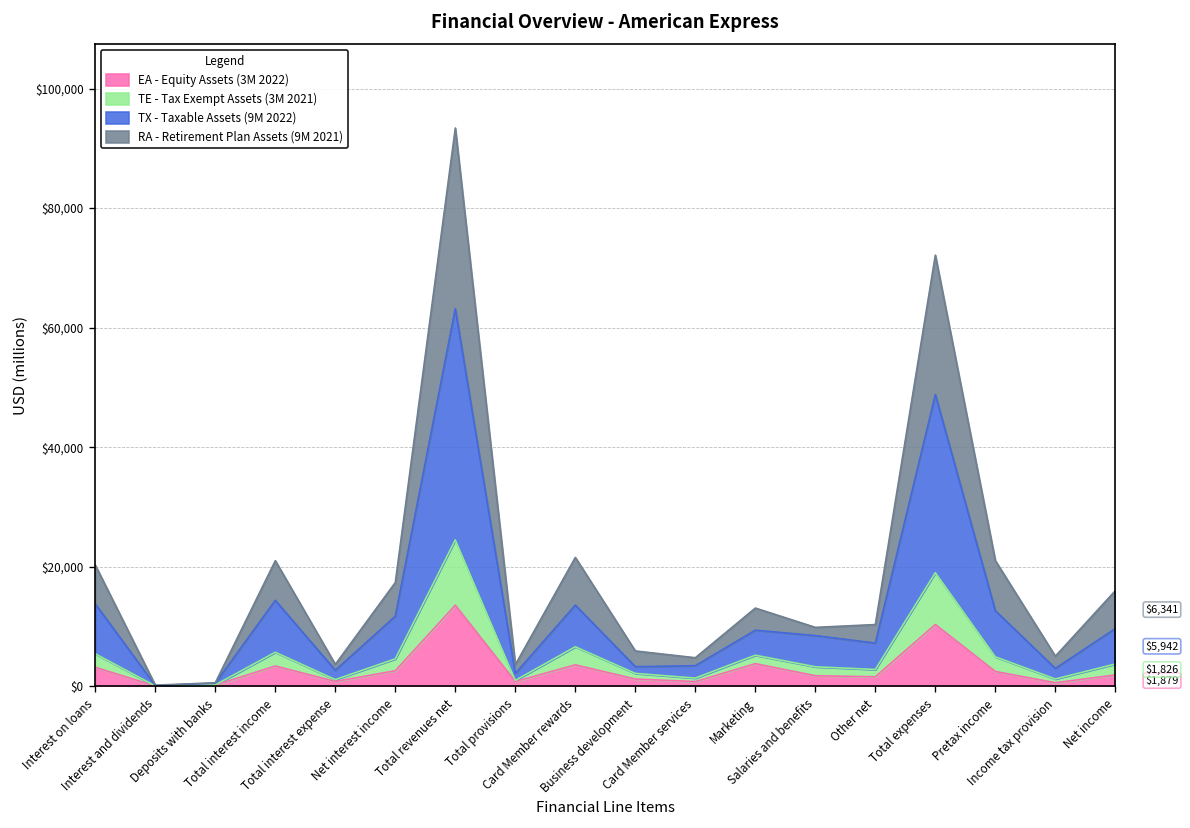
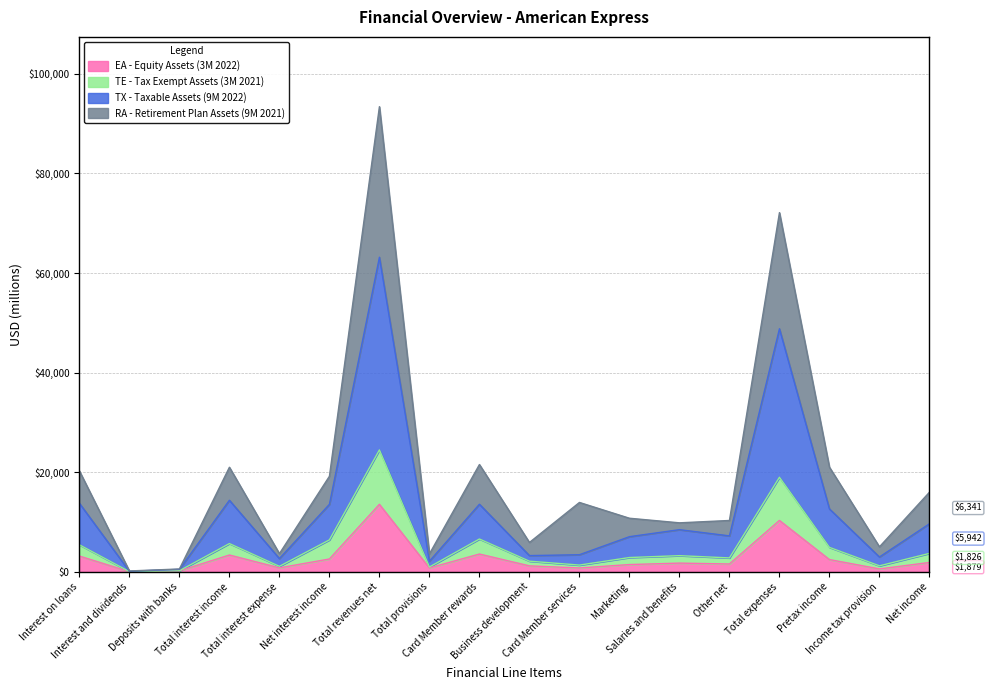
  {
    "EA - Equity Assets (3M 2022)": {
      "Interest on loans": "$3,000",
      "Total interest income": "$3,000",
      "Net interest income": "$3,000",
      "Total revenues net": "$14,000",
      "Card Member rewards": "$4,000",
      "Business development": "$1,000",
      "Card Member services": "$1,000",
-     "Marketing": "$4,000",
+     "Marketing": "$1,000",
      "Salaries and benefits": "$2,000",
      "Other net": "$2,000",
      "Total expenses": "$10,000",
      "Pretax income": "$2,000",
      "Income tax provision": "$1,000"
    },
    "TE - Tax Exempt Assets (3M 2021)": {
      "Interest on loans": "$2,000",
      "Total interest income": "$2,000",
-     "Net interest income": "$2,000",
+     "Net interest income": "$4,000",
      "Total revenues net": "$11,000",
      "Card Member rewards": "$3,000",
      "Business development": "$1,000",
      "Card Member services": "$1,000",
      "Marketing": "$1,000",
      "Salaries and benefits": "$1,000",
      "Other net": "$1,000",
      "Total expenses": "$9,000",
      "Pretax income": "$2,000",
      "Income tax provision": "$1,000"
    },
    "TX - Taxable Assets (9M 2022)": {
      "Interest on loans": "$8,000",
      "Total interest income": "$9,000",
      "Total interest expense": "$2,000",
      "Net interest income": "$7,000",
      "Total revenues net": "$39,000",
      "Total provisions": "$1,000",
      "Card Member rewards": "$7,000",
      "Business development": "$1,000",
      "Card Member services": "$2,000",
      "Marketing": "$4,000",
      "Salaries and benefits": "$5,000",
      "Other net": "$4,000",
      "Total expenses": "$30,000",
      "Pretax income": "$8,000",
      "Income tax provision": "$2,000",
      "Net income": "$6,000"
    },
    "RA - Retirement Plan Assets (9M 2021)": {
      "Interest on loans": "$6,000",
      "Total interest income": "$7,000",
      "Total interest expense": "$1,000",
      "Net interest income": "$6,000",
      "Total revenues net": "$30,000",
      "Total provisions": "$1,000",
      "Card Member rewards": "$8,000",
      "Business development": "$3,000",
-     "Card Member services": "$1,000",
+     "Card Member services": "$10,000",
      "Marketing": "$4,000",
      "Salaries and benefits": "$1,000",
      "Other net": "$3,000",
      "Total expenses": "$23,000",
      "Pretax income": "$8,000",
      "Income tax provision": "$2,000",
      "Net income": "$6,000"
    }
  }
